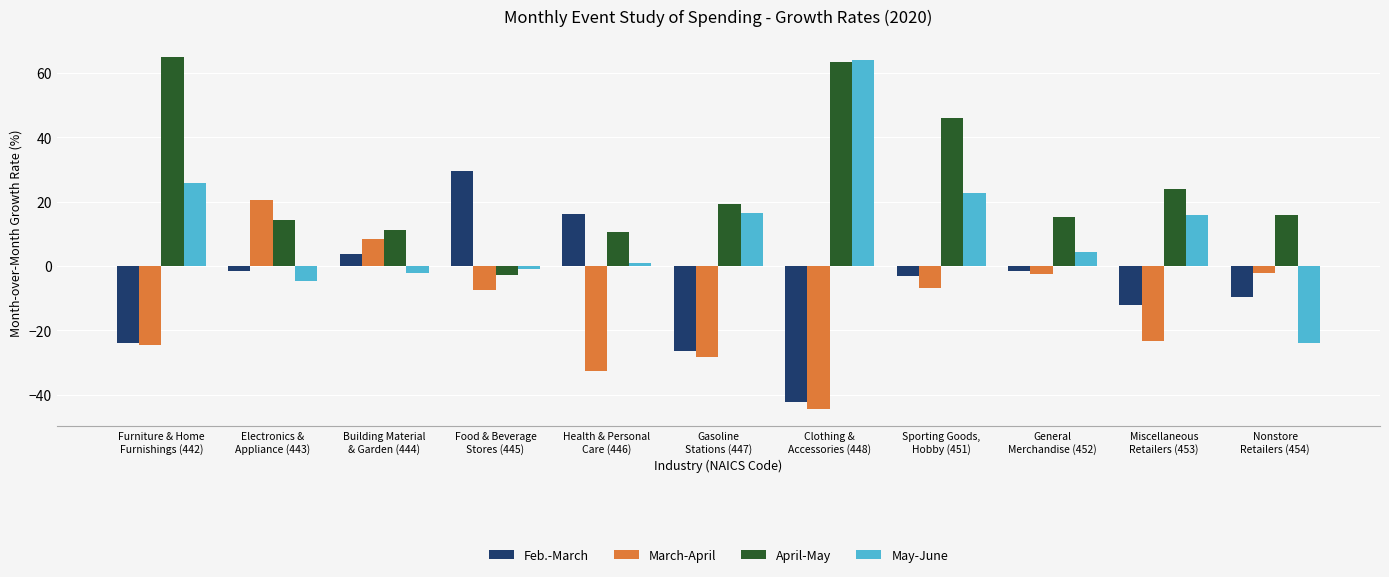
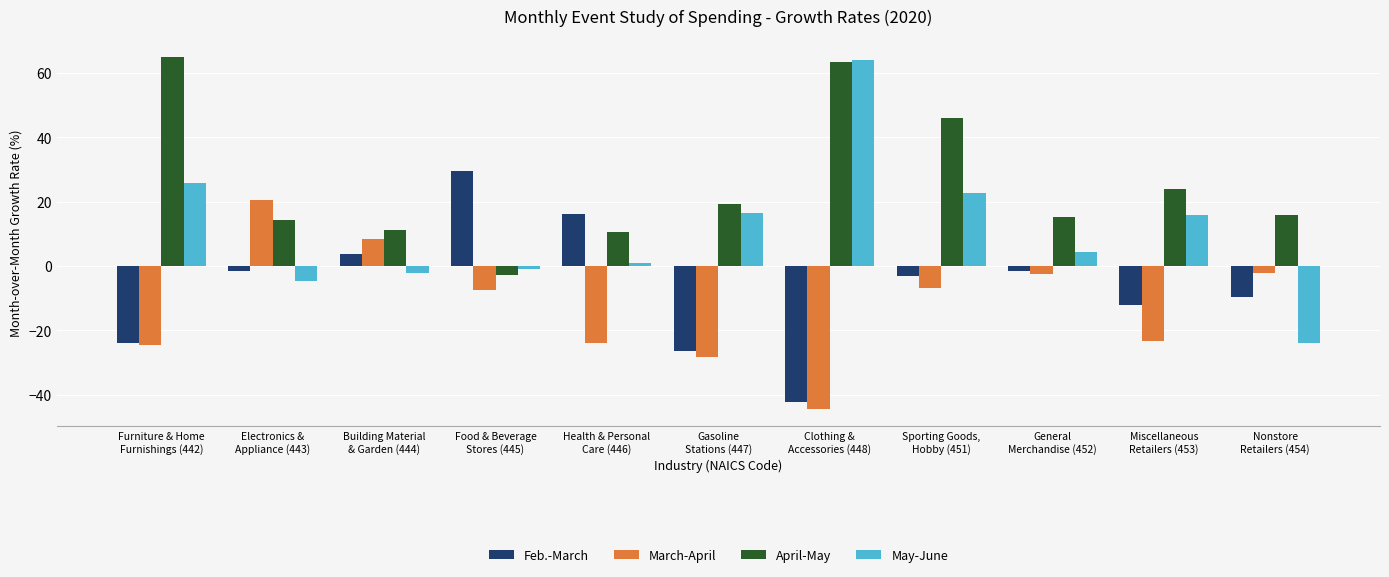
  {
    "Feb.-March": {
      "Furniture & Home Furnishings (442)": -24,
      "Electronics & Appliance (443)": -2,
      "Building Material & Garden (444)": 4,
      "Food & Beverage Stores (445)": 30,
      "Health & Personal Care (446)": 16,
      "Gasoline Stations (447)": -26,
      "Clothing & Accessories (448)": -42,
      "Sporting Goods, Hobby (451)": -3,
      "General Merchandise (452)": -2,
      "Miscellaneous Retailers (453)": -12,
      "Nonstore Retailers (454)": -9
    },
    "March-April": {
      "Furniture & Home Furnishings (442)": -25,
      "Electronics & Appliance (443)": 21,
      "Building Material & Garden (444)": 8,
      "Food & Beverage Stores (445)": -8,
-     "Health & Personal Care (446)": -33,
+     "Health & Personal Care (446)": -24,
      "Gasoline Stations (447)": -28,
      "Clothing & Accessories (448)": -44,
      "Sporting Goods, Hobby (451)": -7,
      "General Merchandise (452)": -2,
      "Miscellaneous Retailers (453)": -23,
      "Nonstore Retailers (454)": -2
    },
    "April-May": {
      "Furniture & Home Furnishings (442)": 65,
      "Electronics & Appliance (443)": 14,
      "Building Material & Garden (444)": 11,
      "Food & Beverage Stores (445)": -3,
      "Health & Personal Care (446)": 10,
      "Gasoline Stations (447)": 19,
      "Clothing & Accessories (448)": 63,
      "Sporting Goods, Hobby (451)": 46,
      "General Merchandise (452)": 15,
      "Miscellaneous Retailers (453)": 24,
      "Nonstore Retailers (454)": 16
    },
    "May-June": {
      "Furniture & Home Furnishings (442)": 26,
      "Electronics & Appliance (443)": -5,
      "Building Material & Garden (444)": -2,
      "Health & Personal Care (446)": 1,
      "Gasoline Stations (447)": 16,
      "Clothing & Accessories (448)": 64,
      "Sporting Goods, Hobby (451)": 23,
      "General Merchandise (452)": 4,
      "Miscellaneous Retailers (453)": 16,
      "Nonstore Retailers (454)": -24
    }
  }
